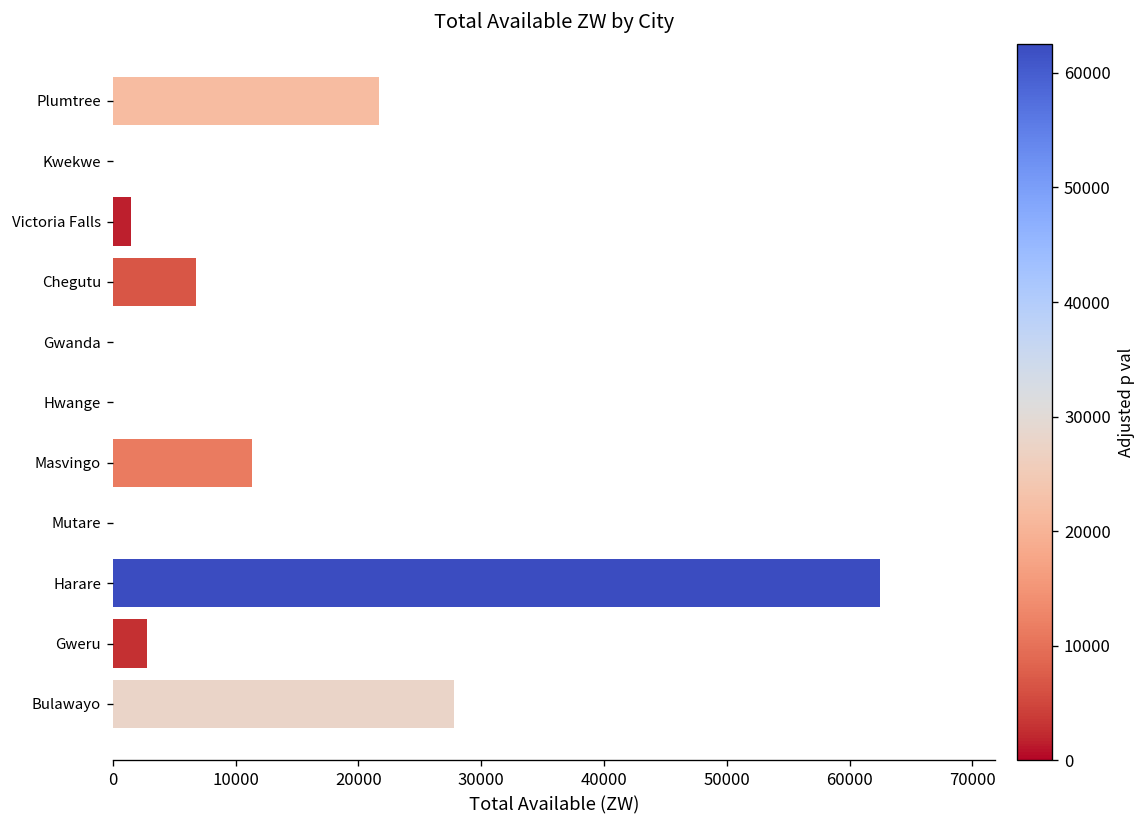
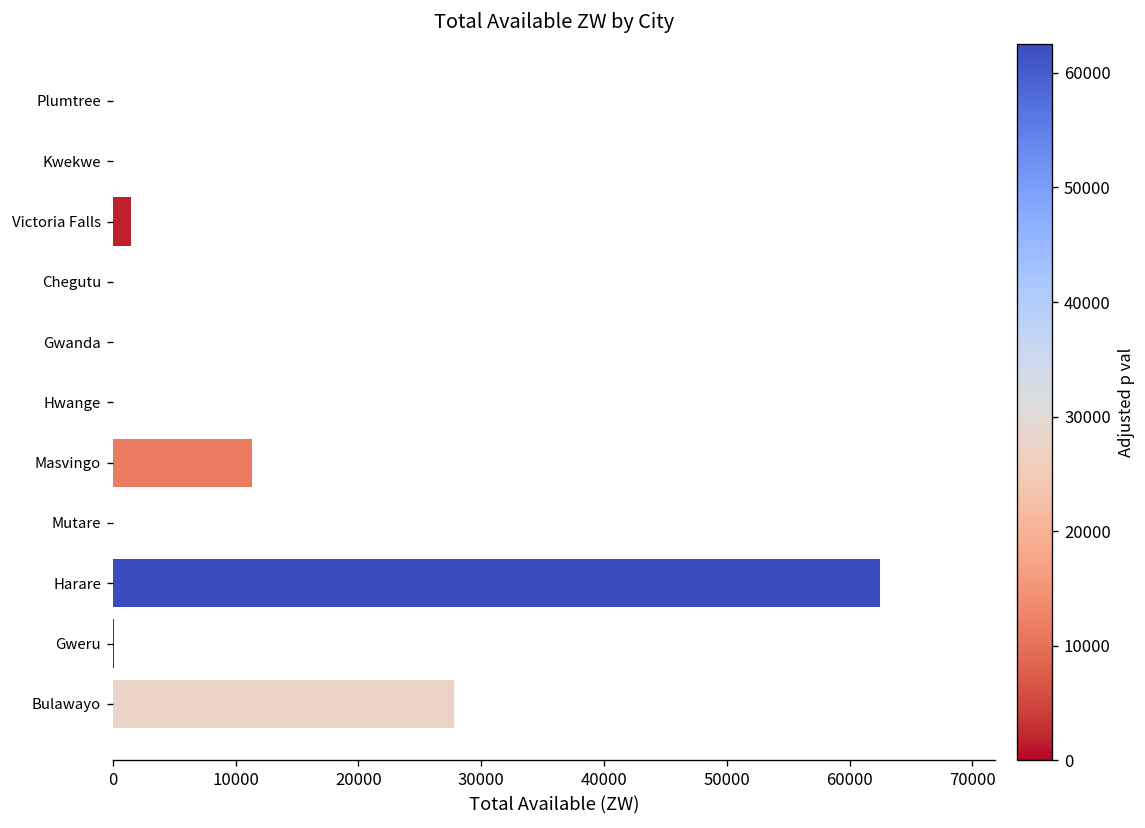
  {
-   "Plumtree": 21700,
+   "Plumtree": 0,
    "Kwekwe": 0,
    "Victoria Falls": 1500,
-   "Chegutu": 6800,
+   "Chegutu": 0,
    "Gwanda": 0,
    "Hwange": 0,
    "Masvingo": 11300,
    "Mutare": 0,
    "Harare": 62500,
-   "Gweru": 2800,
+   "Gweru": 100,
    "Bulawayo": 27800
  }
